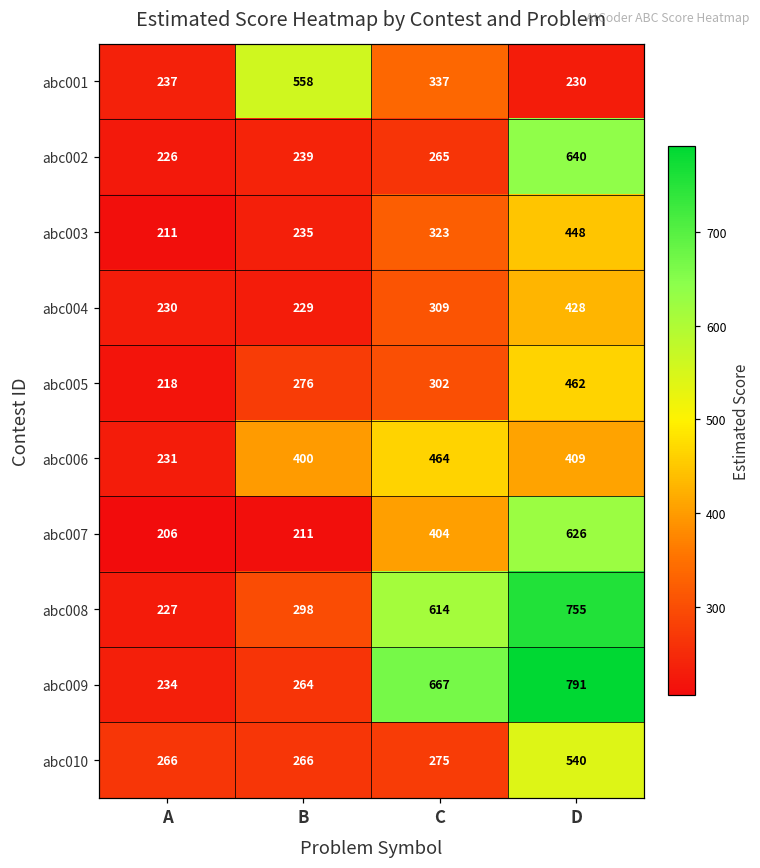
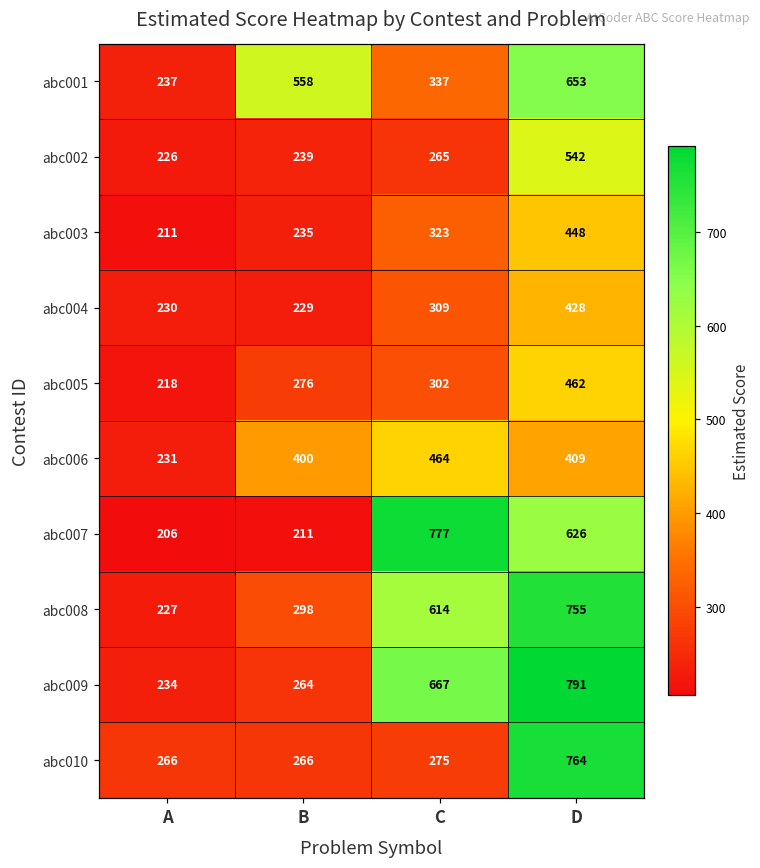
  {
    "abc001": {
      "A": 237,
      "B": 558,
      "C": 337,
-     "D": 230
+     "D": 653
    },
    "abc002": {
      "A": 226,
      "B": 239,
      "C": 265,
-     "D": 640
+     "D": 542
    },
    "abc003": {
      "A": 211,
      "B": 235,
      "C": 323,
      "D": 448
    },
    "abc004": {
      "A": 230,
      "B": 229,
      "C": 309,
      "D": 428
    },
    "abc005": {
      "A": 218,
      "B": 276,
      "C": 302,
      "D": 462
    },
    "abc006": {
      "A": 231,
      "B": 400,
      "C": 464,
      "D": 409
    },
    "abc007": {
      "A": 206,
      "B": 211,
-     "C": 404,
+     "C": 777,
      "D": 626
    },
    "abc008": {
      "A": 227,
      "B": 298,
      "C": 614,
      "D": 755
    },
    "abc009": {
      "A": 234,
      "B": 264,
      "C": 667,
      "D": 791
    },
    "abc010": {
      "A": 266,
      "B": 266,
      "C": 275,
-     "D": 540
+     "D": 764
    }
  }
